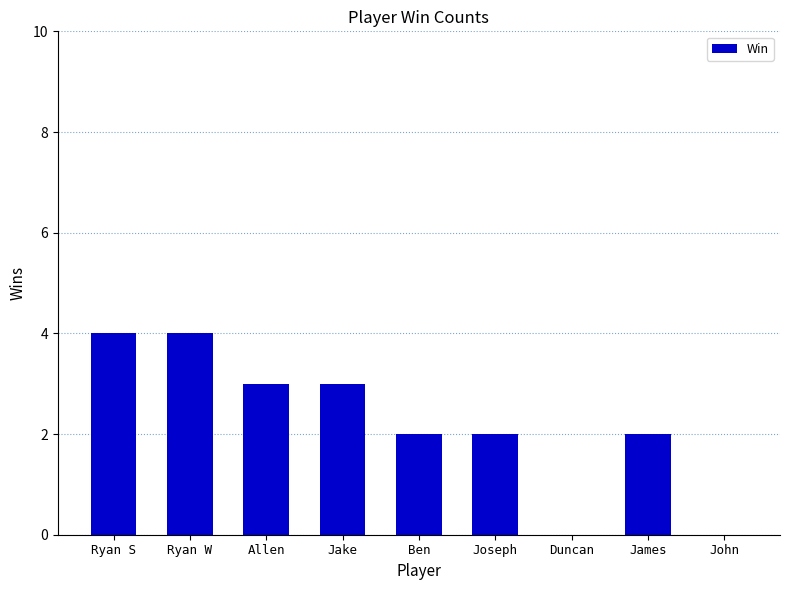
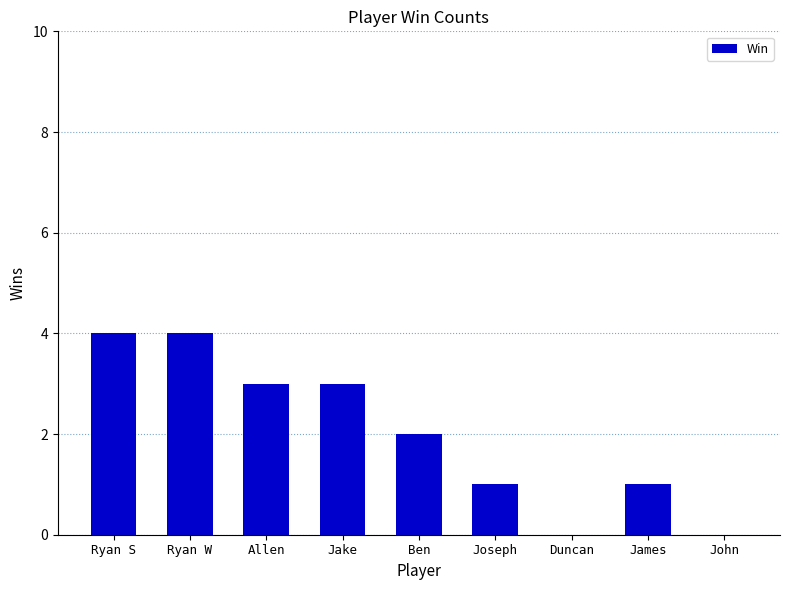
  {
    "Ryan S": 4,
    "Ryan W": 4,
    "Allen": 3,
    "Jake": 3,
    "Ben": 2,
-   "Joseph": 2,
+   "Joseph": 1,
    "Duncan": 0,
-   "James": 2,
+   "James": 1,
    "John": 0
  }
